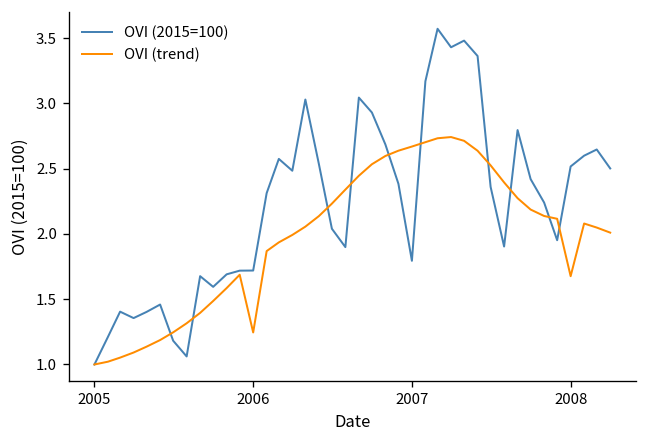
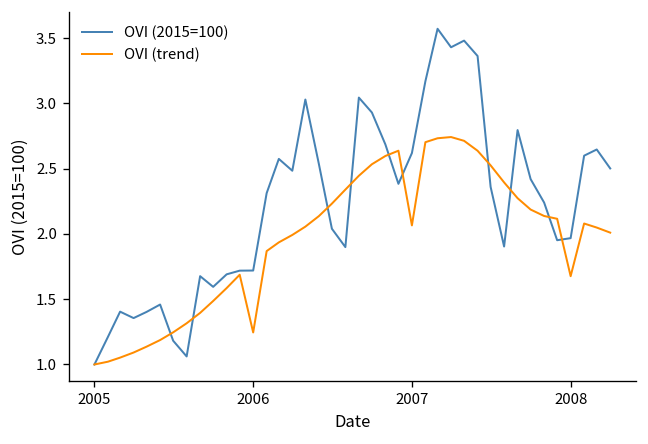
  {
    "OVI (2015=100)": {
      "2006": 1.72,
-     "2007": 1.79,
-     "2008": 2.52
+     "2007": 2.62,
+     "2008": 1.97
    },
    "OVI (trend)": {
      "2006": 1.25,
-     "2007": 2.67,
+     "2007": 2.07,
      "2008": 1.68
    }
  }
